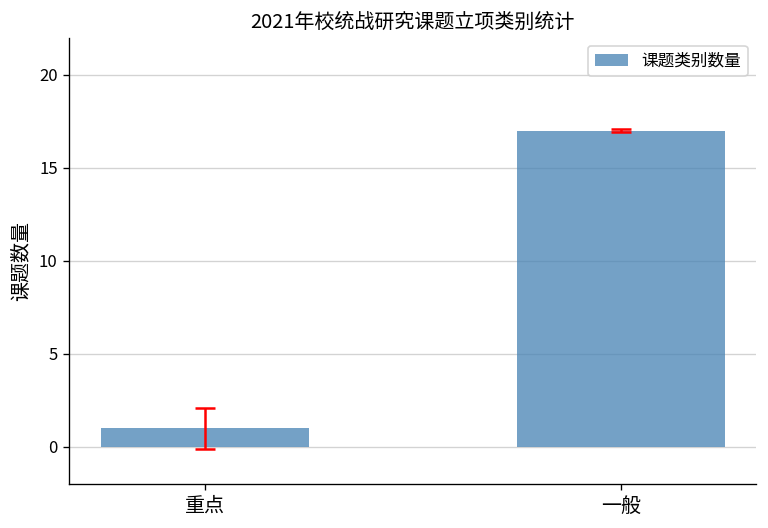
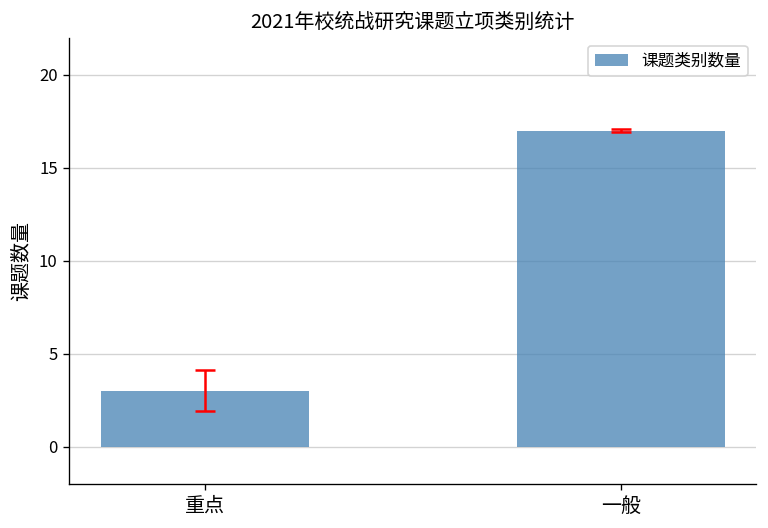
  {
    "课题类别数量": {
-     "重点": 1,
+     "重点": 3,
      "一般": 17
    }
  }
